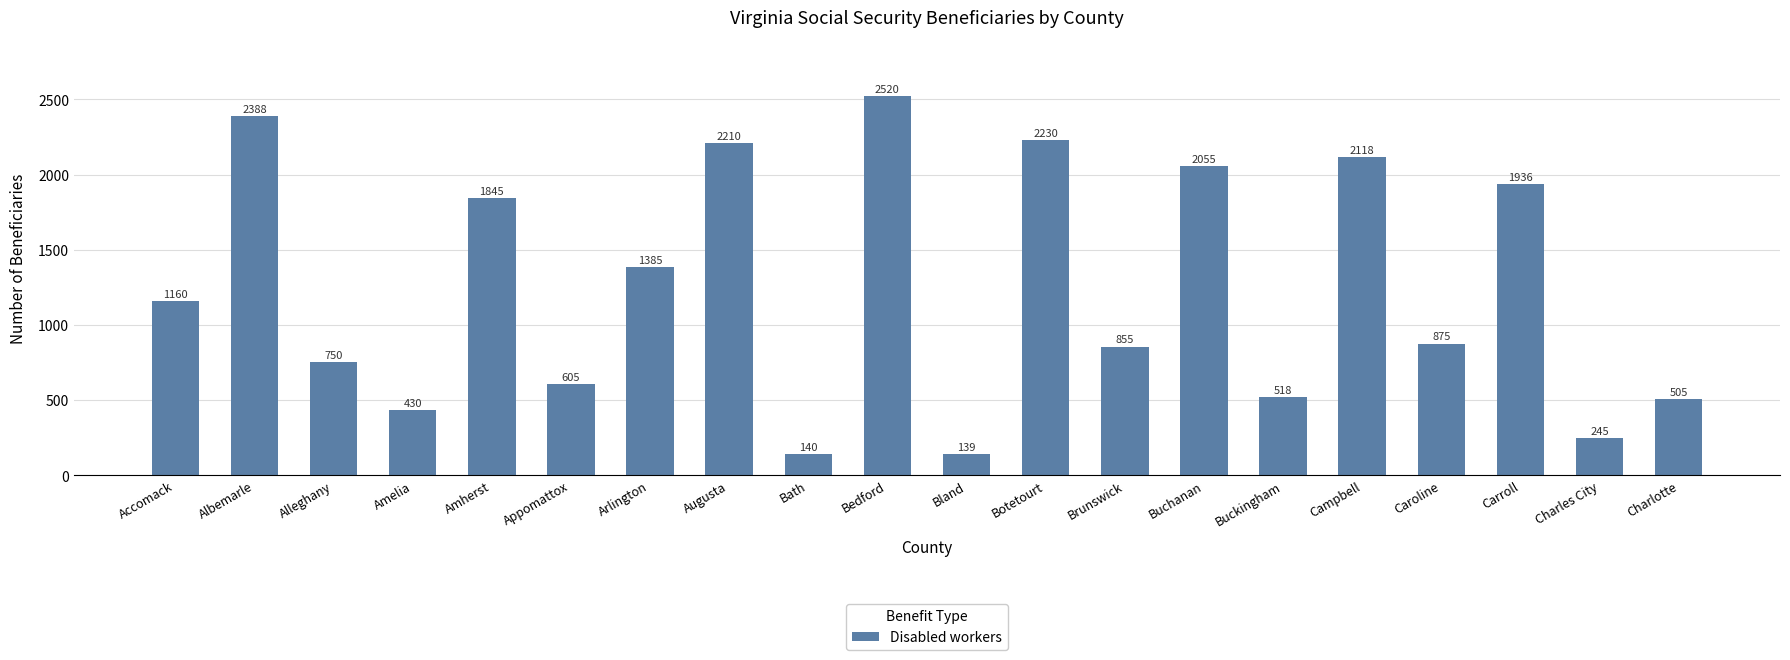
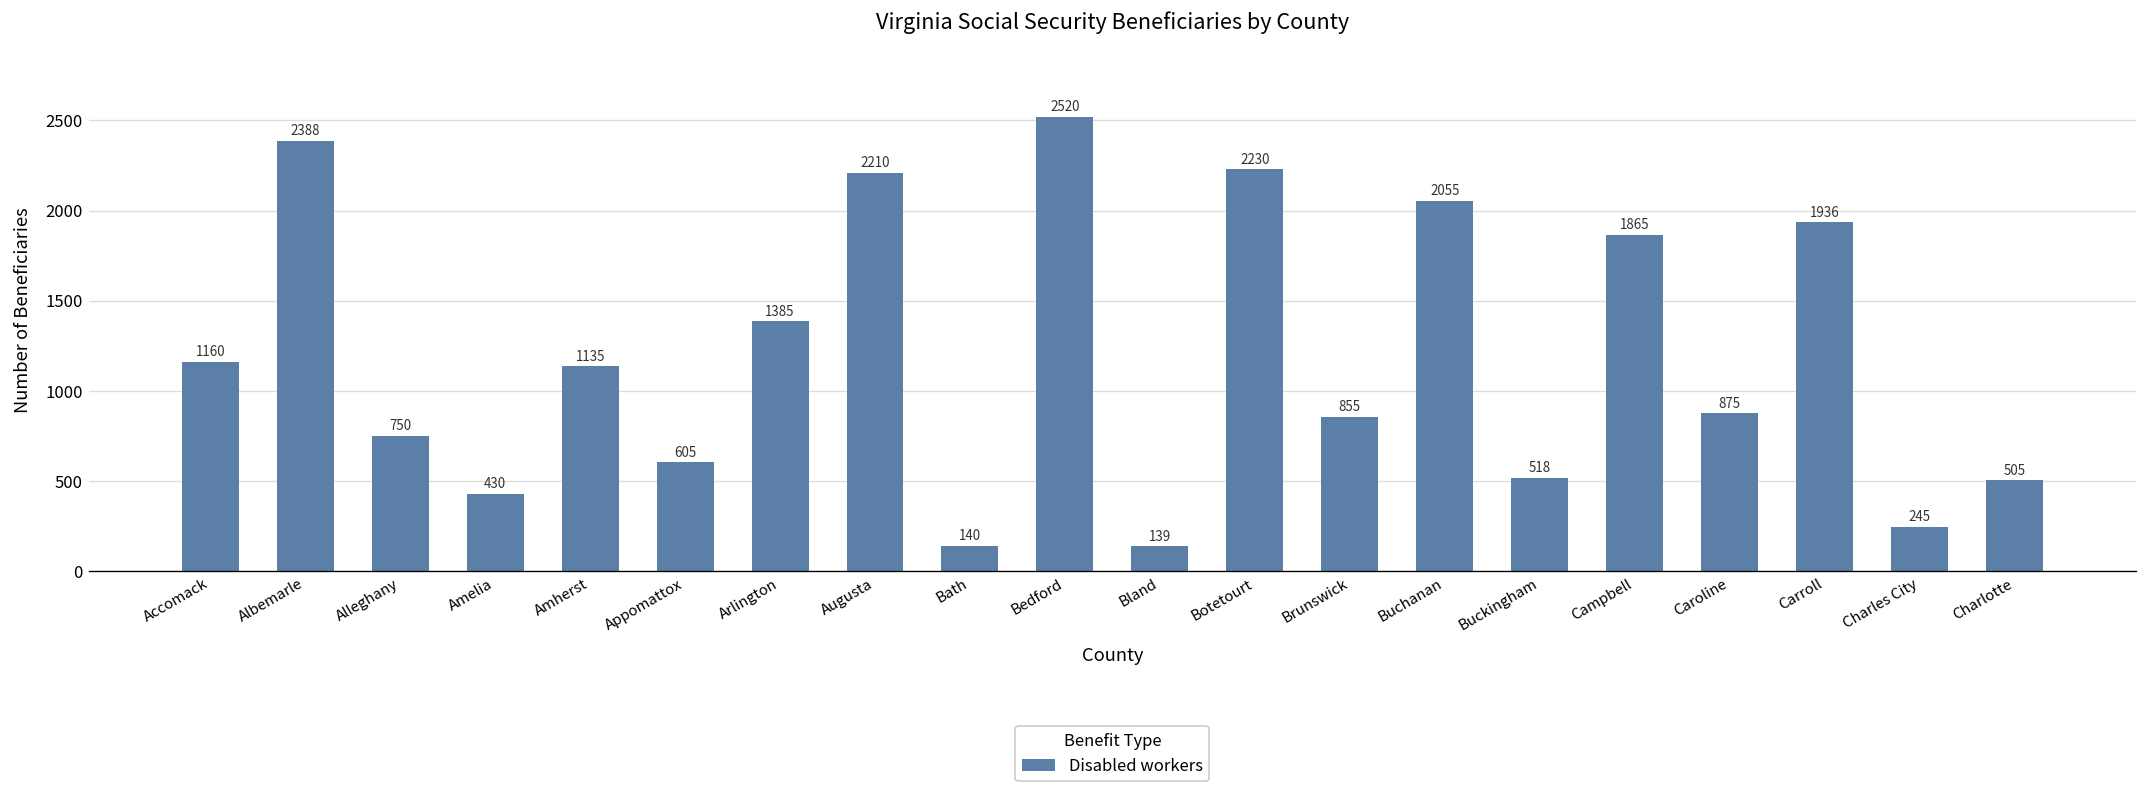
  {
    "Accomack": 1160,
    "Albemarle": 2388,
    "Alleghany": 750,
    "Amelia": 430,
-   "Amherst": 1845,
+   "Amherst": 1135,
    "Appomattox": 605,
    "Arlington": 1385,
    "Augusta": 2210,
    "Bath": 140,
    "Bedford": 2520,
    "Bland": 139,
    "Botetourt": 2230,
    "Brunswick": 855,
    "Buchanan": 2055,
    "Buckingham": 518,
-   "Campbell": 2118,
+   "Campbell": 1865,
    "Caroline": 875,
    "Carroll": 1936,
    "Charles City": 245,
    "Charlotte": 505
  }
